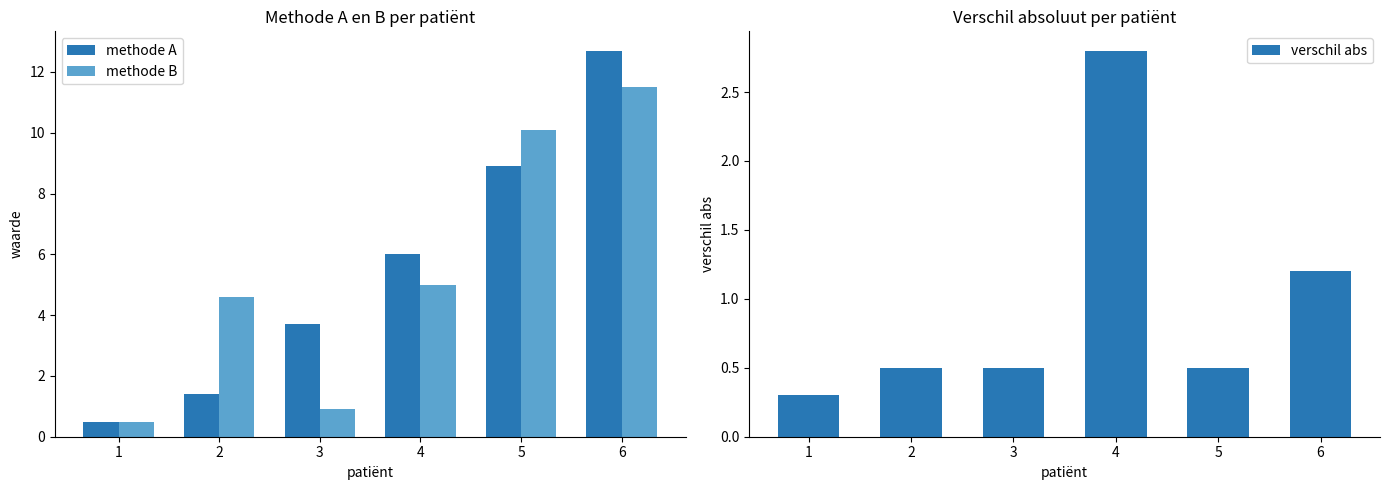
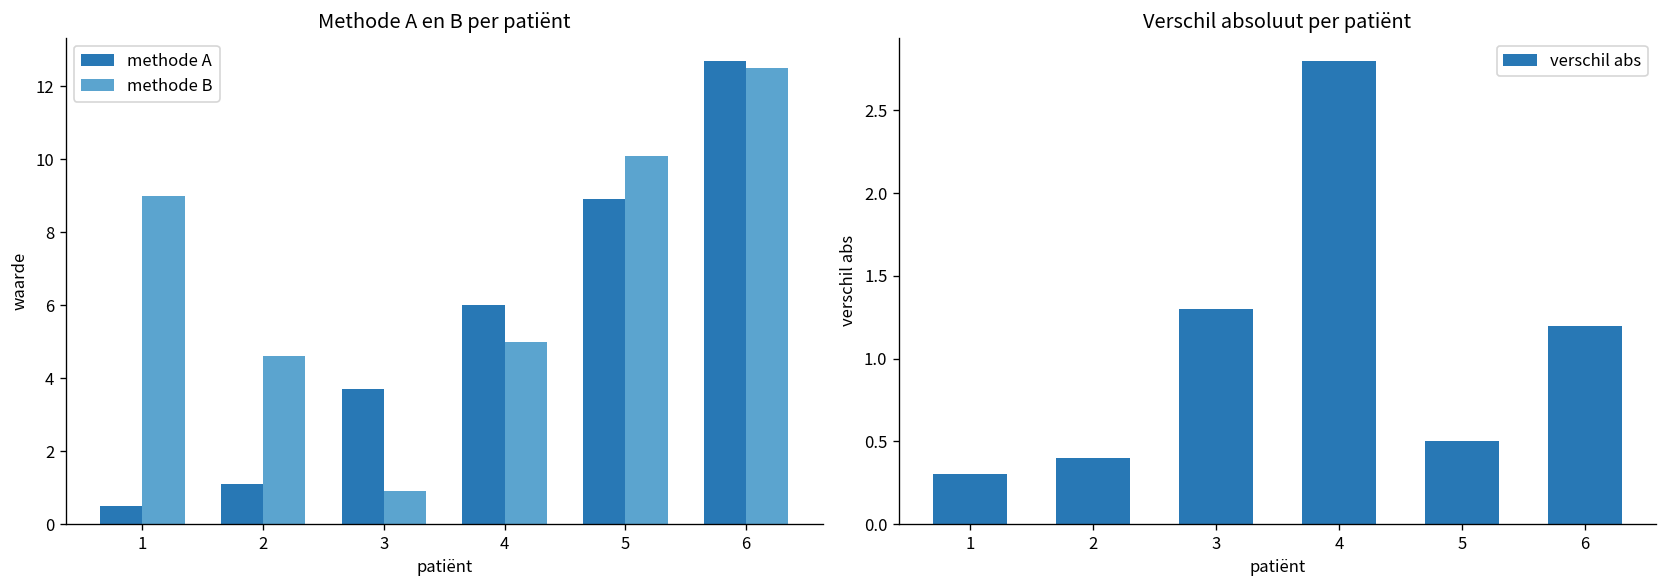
  {
    "Methode A en B per patiënt": {
      "methode A": {
        "1": 0.5,
-       "2": 1.4,
+       "2": 1.1,
        "3": 3.7,
        "4": 6.0,
        "5": 8.9,
        "6": 12.7
      },
      "methode B": {
-       "1": 0.5,
+       "1": 9.0,
        "2": 4.6,
        "3": 0.9,
        "4": 5.0,
        "5": 10.1,
-       "6": 11.5
+       "6": 12.5
      }
    },
    "Verschil absoluut per patiënt": {
      "1": 0.3,
-     "2": 0.5,
-     "3": 0.5,
+     "2": 0.4,
+     "3": 1.3,
      "4": 2.8,
      "5": 0.5,
      "6": 1.2
    }
  }
